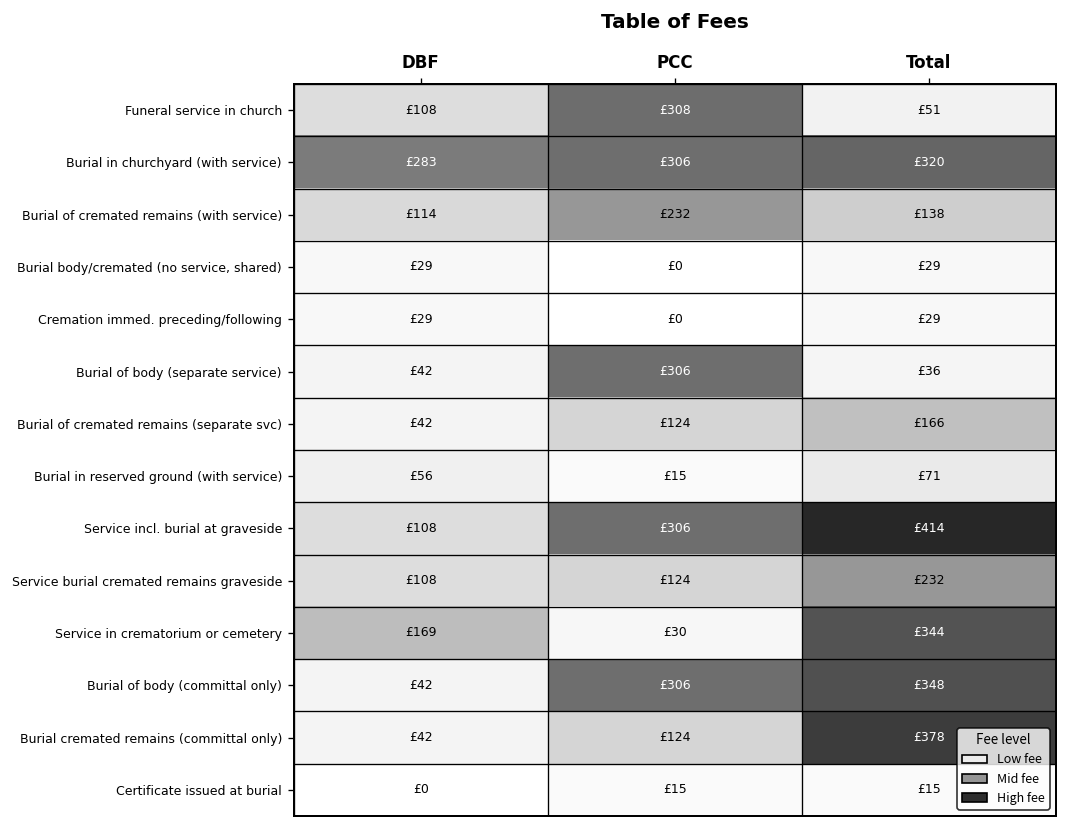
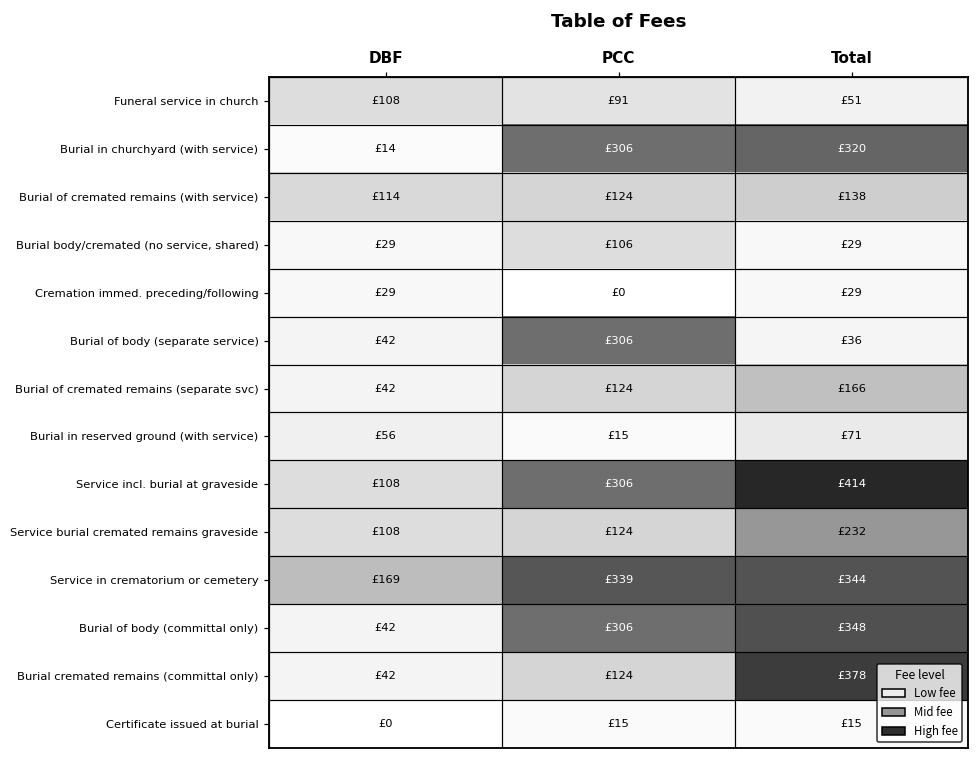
  {
    "Funeral service in church": {
      "DBF": "£108",
-     "PCC": "£308",
+     "PCC": "£91",
      "Total": "£51"
    },
    "Burial in churchyard (with service)": {
-     "DBF": "£283",
+     "DBF": "£14",
      "PCC": "£306",
      "Total": "£320"
    },
    "Burial of cremated remains (with service)": {
      "DBF": "£114",
-     "PCC": "£232",
+     "PCC": "£124",
      "Total": "£138"
    },
    "Burial body/cremated (no service, shared)": {
      "DBF": "£29",
-     "PCC": "£0",
+     "PCC": "£106",
      "Total": "£29"
    },
    "Cremation immed. preceding/following": {
      "DBF": "£29",
      "PCC": "£0",
      "Total": "£29"
    },
    "Burial of body (separate service)": {
      "DBF": "£42",
      "PCC": "£306",
      "Total": "£36"
    },
    "Burial of cremated remains (separate svc)": {
      "DBF": "£42",
      "PCC": "£124",
      "Total": "£166"
    },
    "Burial in reserved ground (with service)": {
      "DBF": "£56",
      "PCC": "£15",
      "Total": "£71"
    },
    "Service incl. burial at graveside": {
      "DBF": "£108",
      "PCC": "£306",
      "Total": "£414"
    },
    "Service burial cremated remains graveside": {
      "DBF": "£108",
      "PCC": "£124",
      "Total": "£232"
    },
    "Service in crematorium or cemetery": {
      "DBF": "£169",
-     "PCC": "£30",
+     "PCC": "£339",
      "Total": "£344"
    },
    "Burial of body (committal only)": {
      "DBF": "£42",
      "PCC": "£306",
      "Total": "£348"
    },
    "Burial cremated remains (committal only)": {
      "DBF": "£42",
      "PCC": "£124",
      "Total": "£378"
    },
    "Certificate issued at burial": {
      "DBF": "£0",
      "PCC": "£15",
      "Total": "£15"
    }
  }
